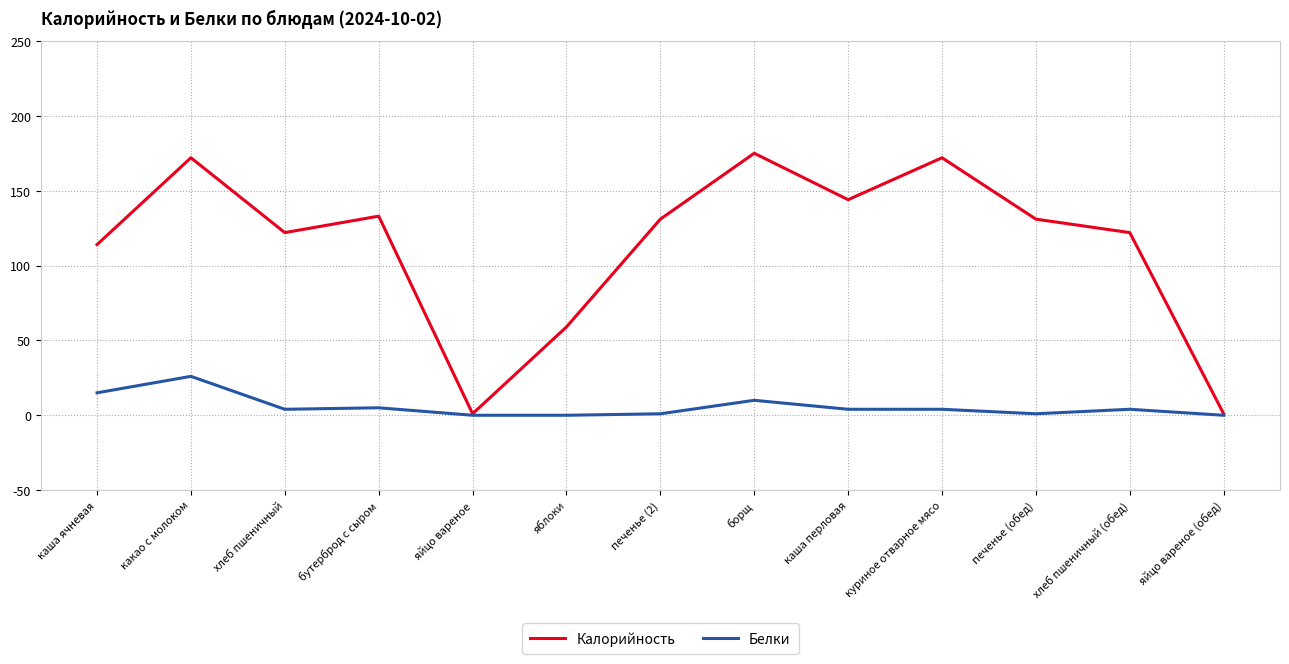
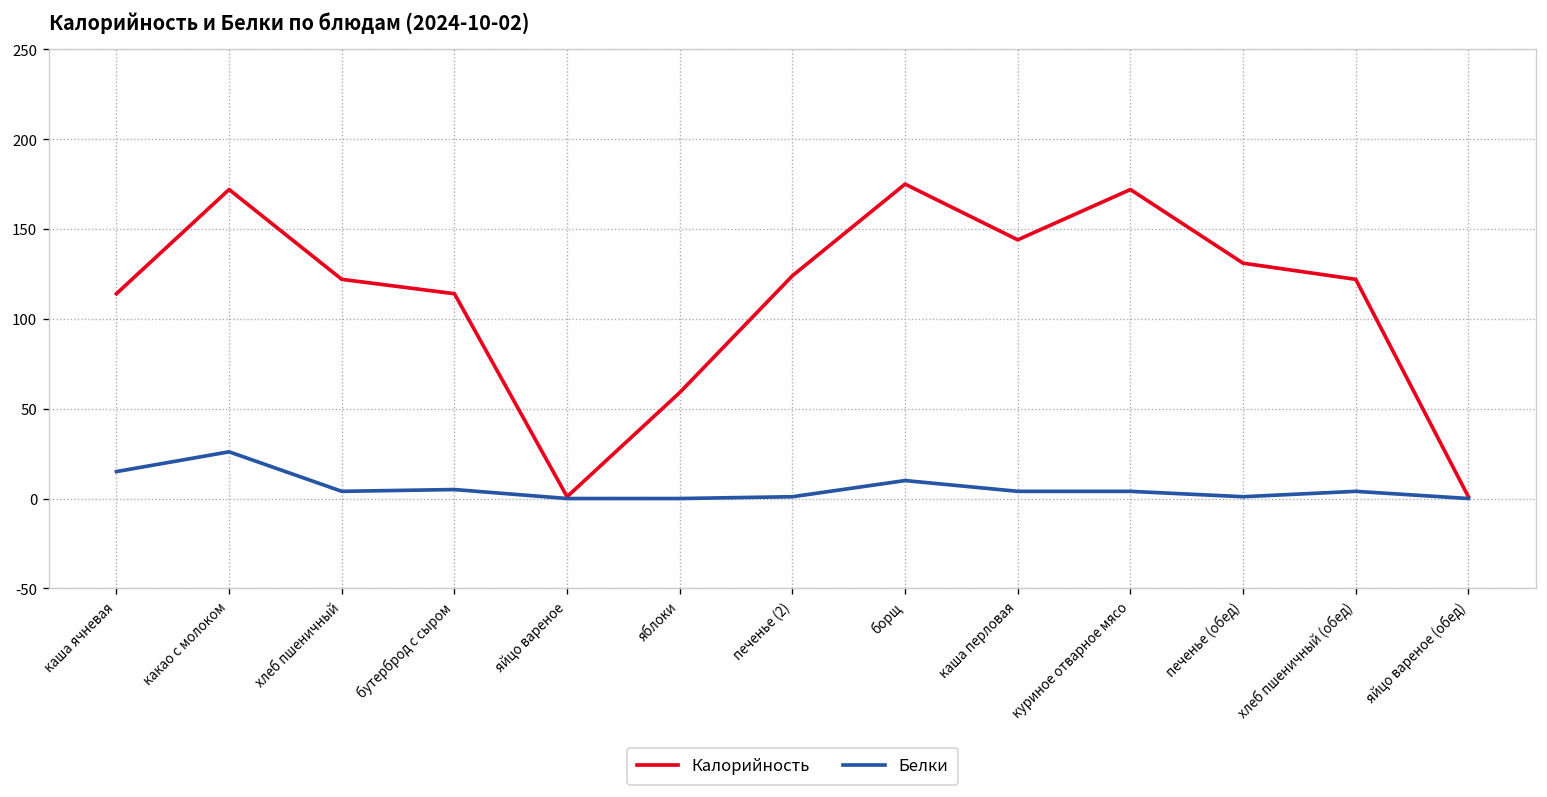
  {
    "Калорийность": {
      "каша ячневая": 114,
      "какао с молоком": 172,
      "хлеб пшеничный": 122,
-     "бутерброд с сыром": 133,
+     "бутерброд с сыром": 114,
      "яблоки": 59,
-     "печенье (2)": 131,
+     "печенье (2)": 124,
      "борщ": 175,
      "каша перловая": 144,
      "куриное отварное мясо": 172,
      "печенье (обед)": 131,
      "хлеб пшеничный (обед)": 122
    },
    "Белки": {
      "каша ячневая": 15,
      "какао с молоком": 26,
      "хлеб пшеничный": 4,
      "бутерброд с сыром": 5,
      "яблоки": 0,
      "печенье (2)": 1,
      "борщ": 10,
      "каша перловая": 4,
      "куриное отварное мясо": 4,
      "печенье (обед)": 1,
      "хлеб пшеничный (обед)": 4
    }
  }
